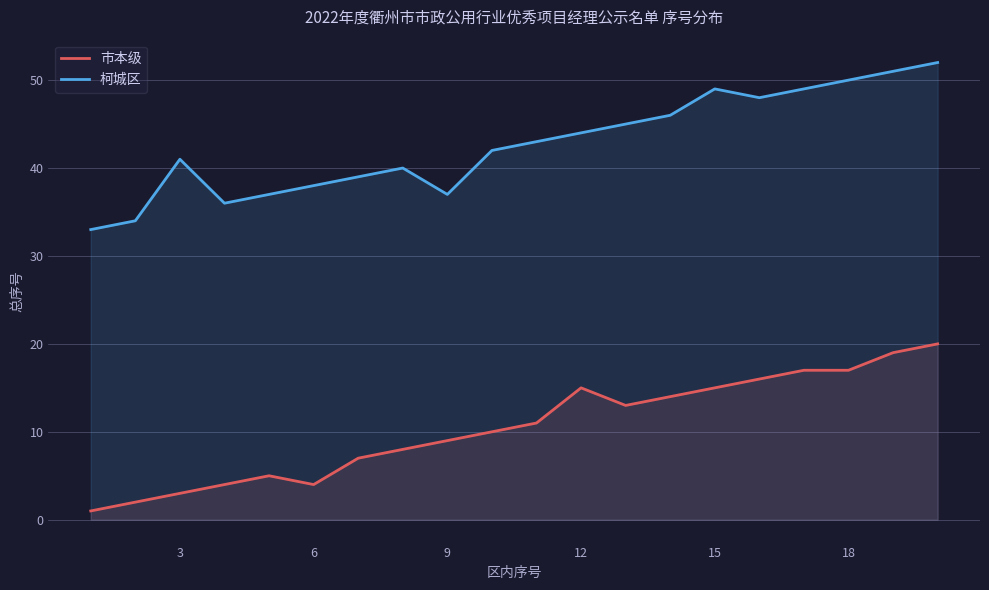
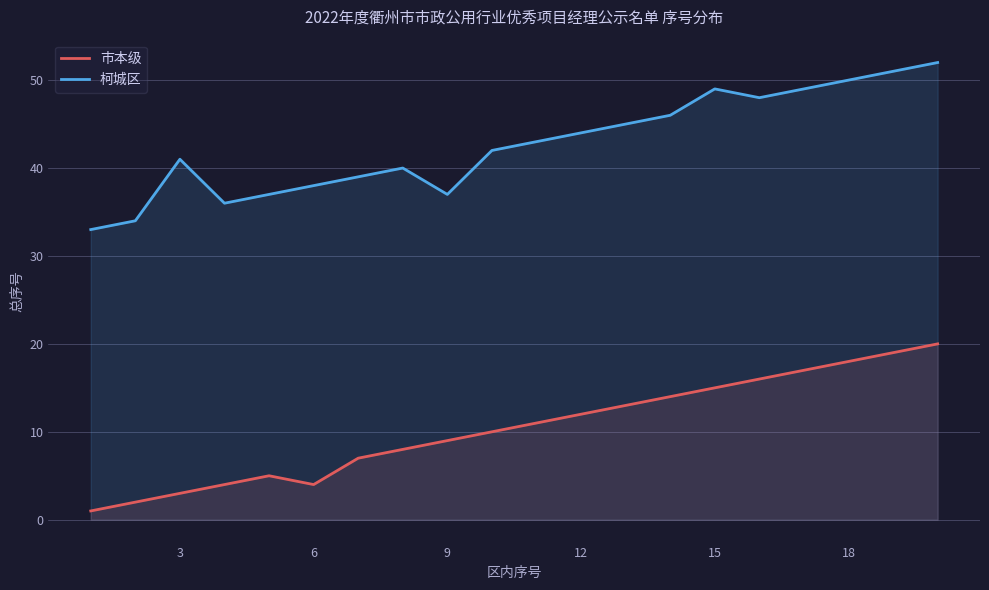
  {
    "市本级": {
      "3": 3,
      "6": 4,
      "9": 9,
-     "12": 15,
+     "12": 12,
      "15": 15,
-     "18": 17
+     "18": 18
    },
    "柯城区": {
      "3": 41,
      "6": 38,
      "9": 37,
      "12": 44,
      "15": 49,
      "18": 50
    }
  }
